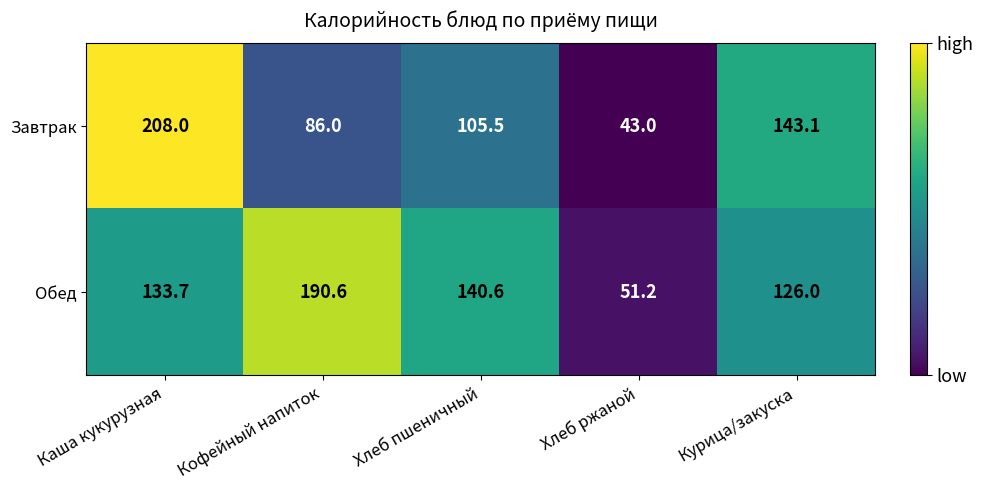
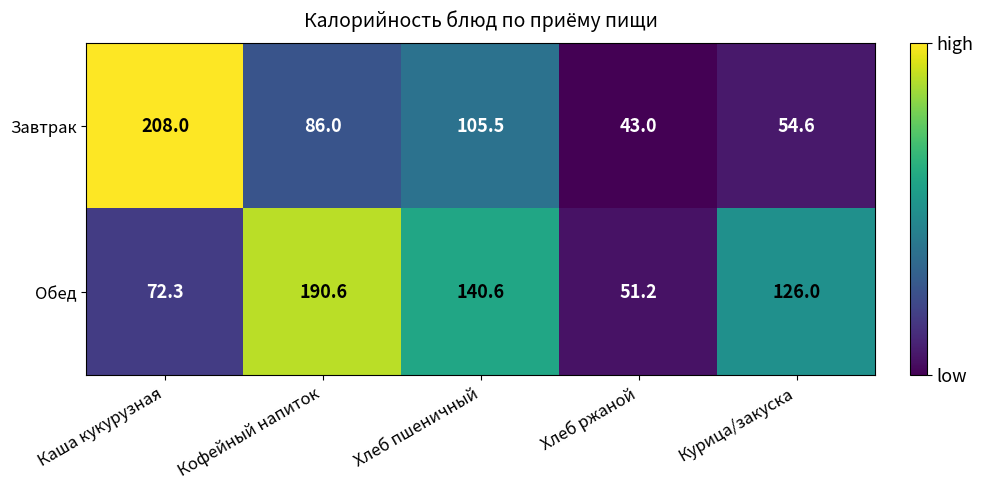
  {
    "Завтрак": {
      "Каша кукурузная": 208.0,
      "Кофейный напиток": 86.0,
      "Хлеб пшеничный": 105.5,
      "Хлеб ржаной": 43.0,
-     "Курица/закуска": 143.1
+     "Курица/закуска": 54.6
    },
    "Обед": {
-     "Каша кукурузная": 133.7,
+     "Каша кукурузная": 72.3,
      "Кофейный напиток": 190.6,
      "Хлеб пшеничный": 140.6,
      "Хлеб ржаной": 51.2,
      "Курица/закуска": 126.0
    }
  }
